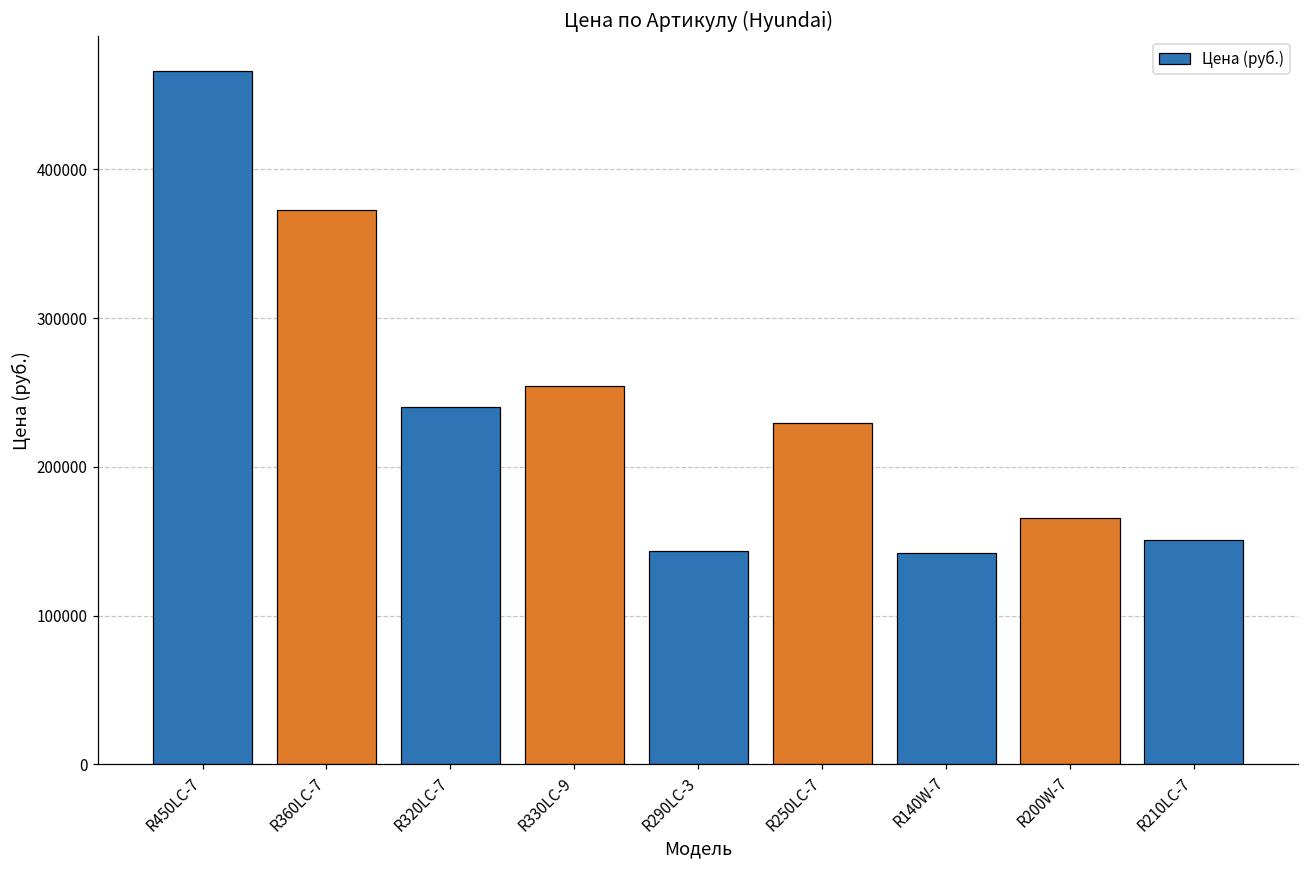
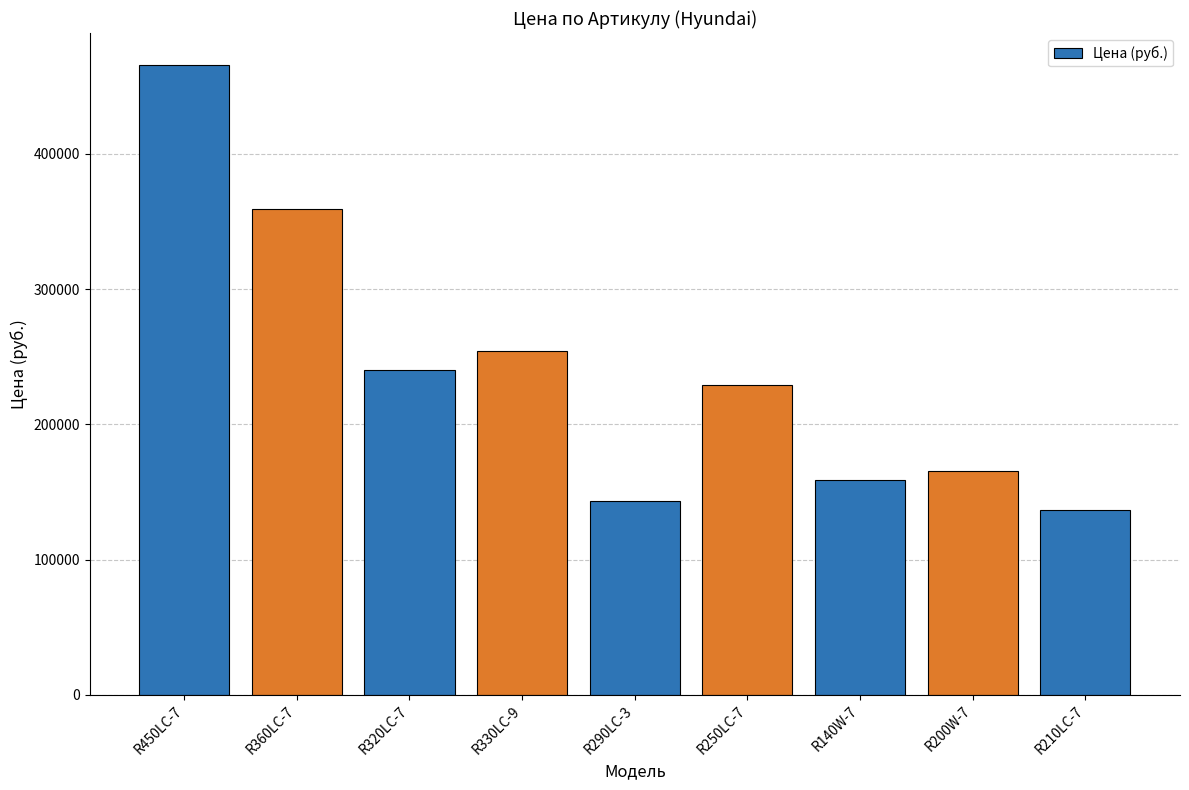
  {
    "R450LC-7": 466000,
-   "R360LC-7": 372000,
+   "R360LC-7": 359000,
    "R320LC-7": 240000,
    "R330LC-9": 254000,
    "R290LC-3": 143000,
    "R250LC-7": 229000,
-   "R140W-7": 142000,
+   "R140W-7": 159000,
    "R200W-7": 165000,
-   "R210LC-7": 151000
+   "R210LC-7": 137000
  }
